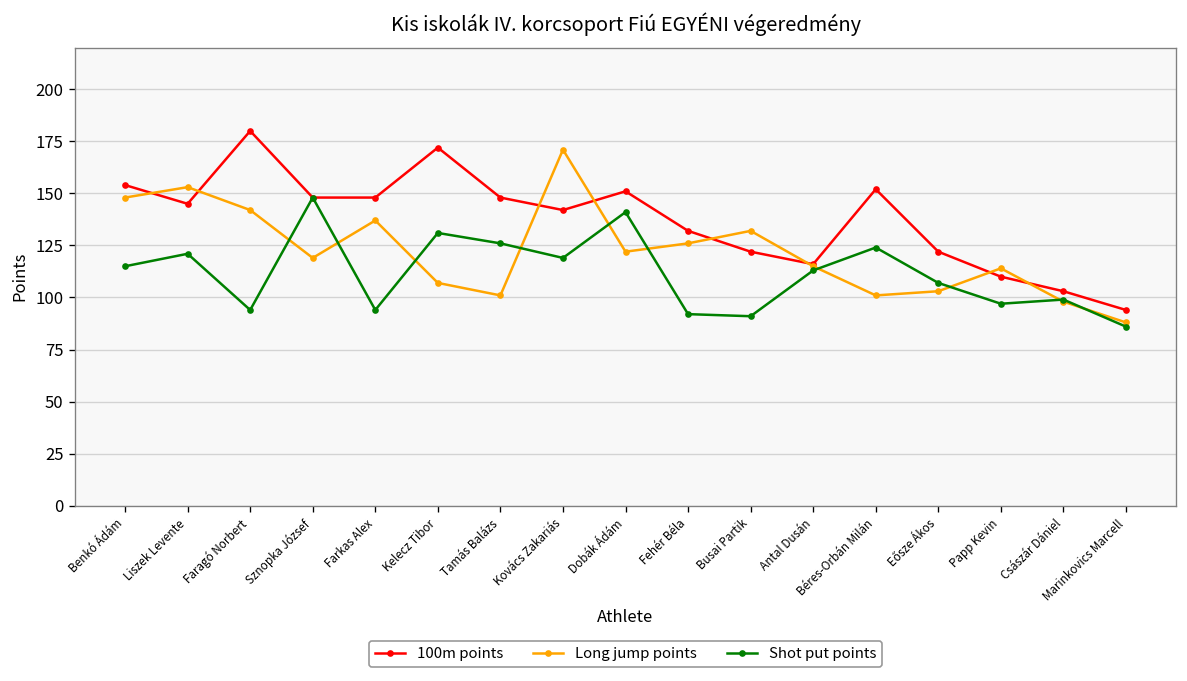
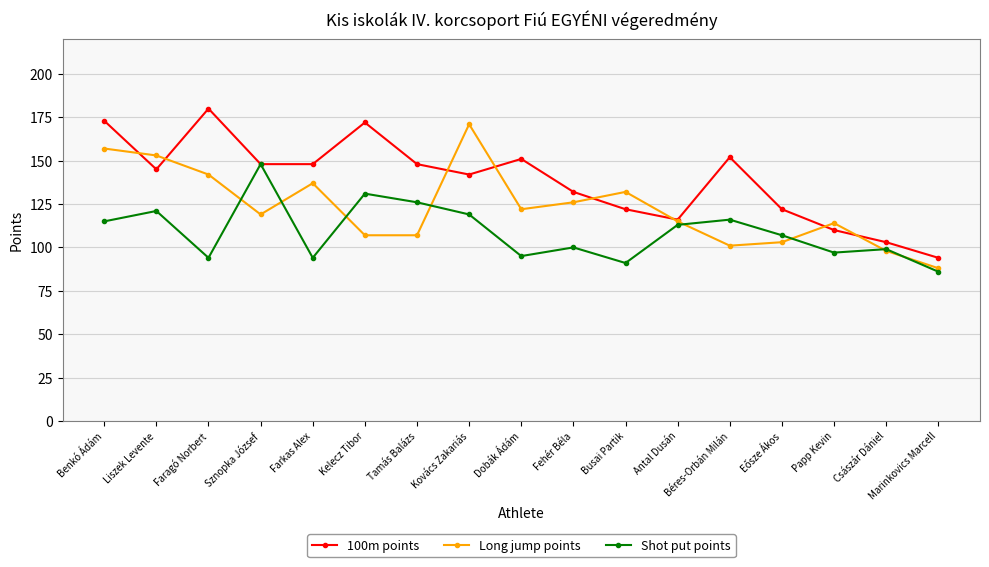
  {
    "100m points": {
-     "Benkó Ádám": 154,
+     "Benkó Ádám": 173,
      "Liszek Levente": 145,
      "Faragó Norbert": 180,
      "Farkas Alex": 148,
      "Kelecz Tibor": 172,
      "Tamás Balázs": 148,
      "Kovács Zakariás": 142,
      "Dobák Ádám": 151,
      "Fehér Béla": 132,
      "Busai Partik": 122,
      "Béres-Orbán Milán": 152,
      "Eősze Ákos": 122,
      "Papp Kevin": 110,
      "Császár Dániel": 103,
      "Marinkovics Marcell": 94
    },
    "Long jump points": {
-     "Benkó Ádám": 148,
+     "Benkó Ádám": 157,
      "Liszek Levente": 153,
      "Faragó Norbert": 142,
      "Sznopka József": 119,
      "Farkas Alex": 137,
      "Kelecz Tibor": 107,
-     "Tamás Balázs": 101,
+     "Tamás Balázs": 107,
      "Kovács Zakariás": 171,
      "Dobák Ádám": 122,
      "Fehér Béla": 126,
      "Busai Partik": 132,
      "Béres-Orbán Milán": 101,
      "Eősze Ákos": 103,
      "Papp Kevin": 114,
      "Marinkovics Marcell": 88
    },
    "Shot put points": {
      "Benkó Ádám": 115,
      "Liszek Levente": 121,
      "Faragó Norbert": 94,
      "Farkas Alex": 94,
      "Kelecz Tibor": 131,
      "Tamás Balázs": 126,
      "Kovács Zakariás": 119,
-     "Dobák Ádám": 141,
-     "Fehér Béla": 92,
+     "Dobák Ádám": 95,
+     "Fehér Béla": 100,
      "Busai Partik": 91,
      "Antal Dusán": 113,
-     "Béres-Orbán Milán": 124,
+     "Béres-Orbán Milán": 116,
      "Eősze Ákos": 107,
      "Papp Kevin": 97,
      "Marinkovics Marcell": 86
    }
  }
